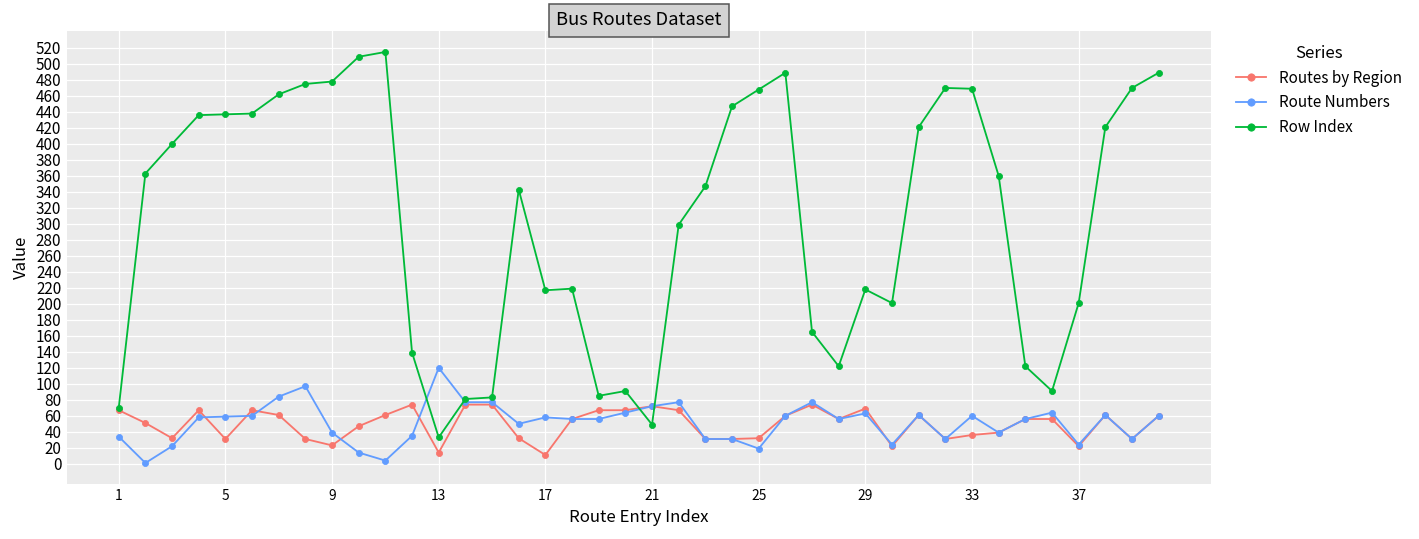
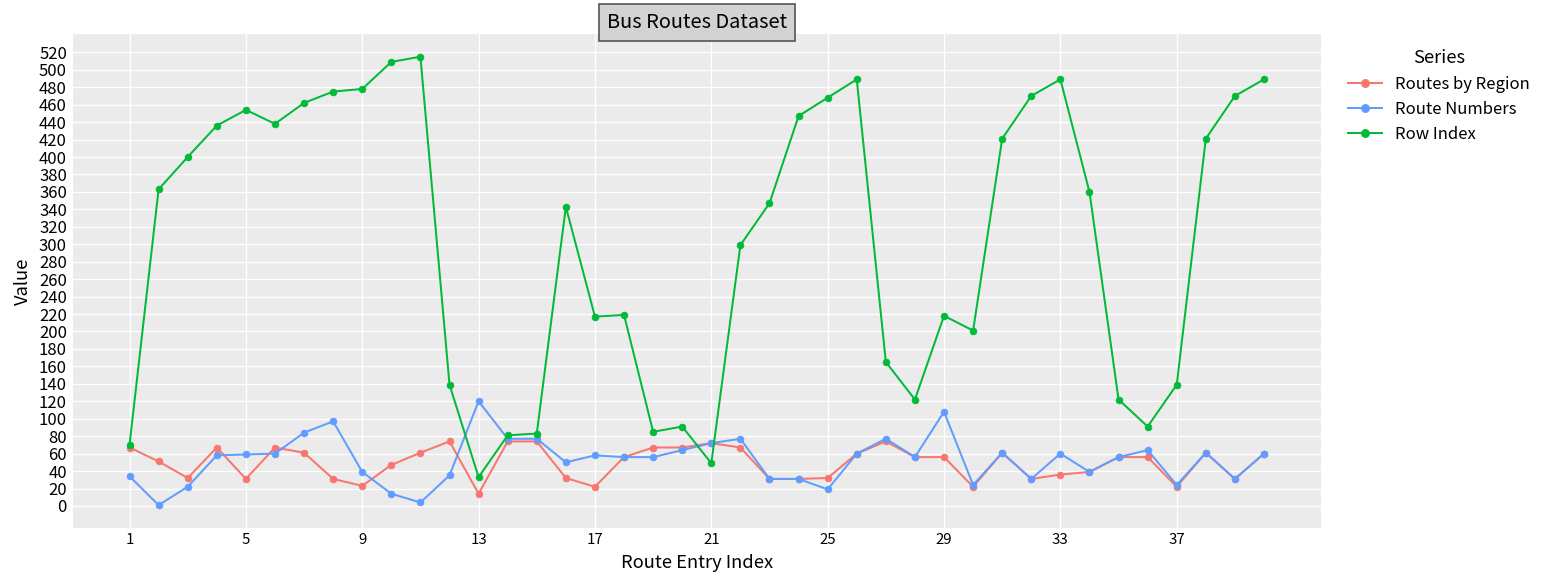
  {
    "Routes by Region": {
      "5": 30,
      "9": 20,
      "13": 10,
-     "17": 10,
+     "17": 20,
      "25": 30,
-     "29": 70,
+     "29": 60,
      "33": 40
    },
    "Route Numbers": {
      "1": 30,
      "5": 60,
      "9": 40,
      "13": 120,
      "17": 60,
      "25": 20,
-     "29": 60,
+     "29": 110,
      "33": 60
    },
    "Row Index": {
-     "5": 440,
+     "5": 450,
      "9": 480,
      "13": 30,
      "17": 220,
      "21": 50,
      "25": 470,
      "29": 220,
-     "33": 470,
-     "37": 200
+     "33": 490,
+     "37": 140
    }
  }
